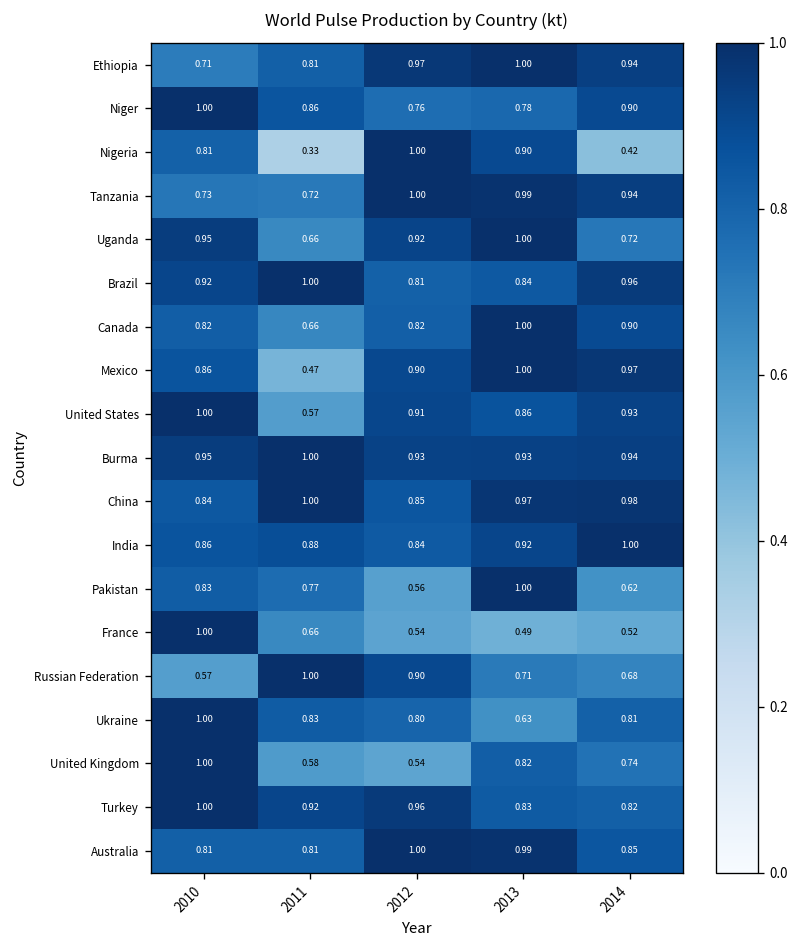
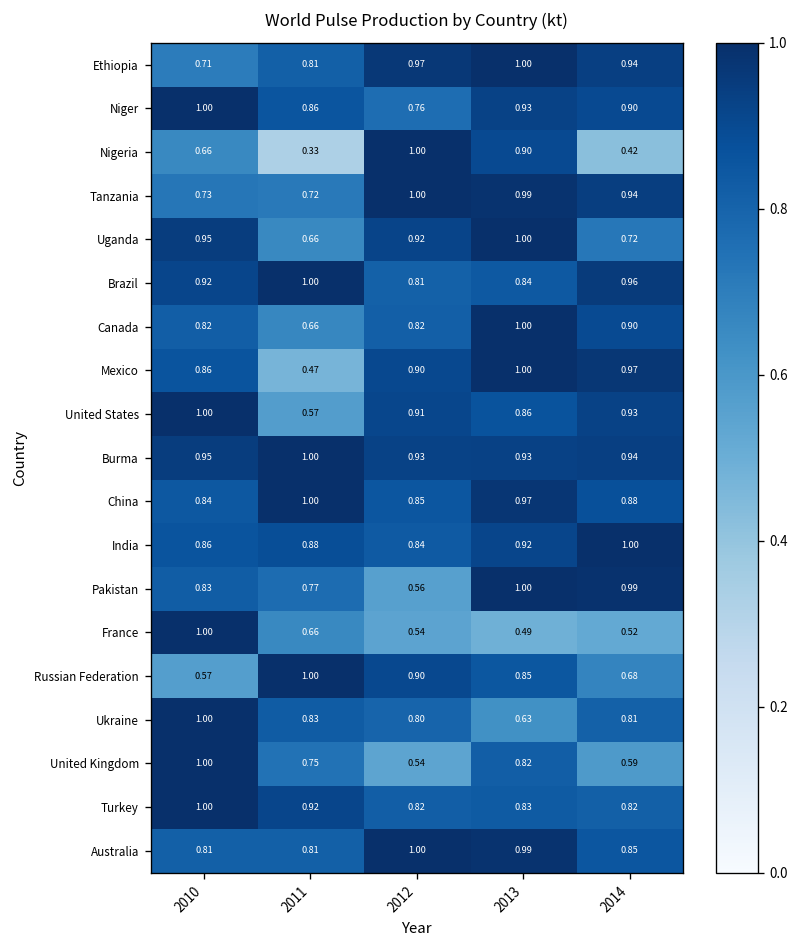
  {
    "Ethiopia": {
      "2010": 0.71,
      "2011": 0.81,
      "2012": 0.97,
      "2013": 1.00,
      "2014": 0.94
    },
    "Niger": {
      "2010": 1.00,
      "2011": 0.86,
      "2012": 0.76,
-     "2013": 0.78,
+     "2013": 0.93,
      "2014": 0.90
    },
    "Nigeria": {
-     "2010": 0.81,
+     "2010": 0.66,
      "2011": 0.33,
      "2012": 1.00,
      "2013": 0.90,
      "2014": 0.42
    },
    "Tanzania": {
      "2010": 0.73,
      "2011": 0.72,
      "2012": 1.00,
      "2013": 0.99,
      "2014": 0.94
    },
    "Uganda": {
      "2010": 0.95,
      "2011": 0.66,
      "2012": 0.92,
      "2013": 1.00,
      "2014": 0.72
    },
    "Brazil": {
      "2010": 0.92,
      "2011": 1.00,
      "2012": 0.81,
      "2013": 0.84,
      "2014": 0.96
    },
    "Canada": {
      "2010": 0.82,
      "2011": 0.66,
      "2012": 0.82,
      "2013": 1.00,
      "2014": 0.90
    },
    "Mexico": {
      "2010": 0.86,
      "2011": 0.47,
      "2012": 0.90,
      "2013": 1.00,
      "2014": 0.97
    },
    "United States": {
      "2010": 1.00,
      "2011": 0.57,
      "2012": 0.91,
      "2013": 0.86,
      "2014": 0.93
    },
    "Burma": {
      "2010": 0.95,
      "2011": 1.00,
      "2012": 0.93,
      "2013": 0.93,
      "2014": 0.94
    },
    "China": {
      "2010": 0.84,
      "2011": 1.00,
      "2012": 0.85,
      "2013": 0.97,
-     "2014": 0.98
+     "2014": 0.88
    },
    "India": {
      "2010": 0.86,
      "2011": 0.88,
      "2012": 0.84,
      "2013": 0.92,
      "2014": 1.00
    },
    "Pakistan": {
      "2010": 0.83,
      "2011": 0.77,
      "2012": 0.56,
      "2013": 1.00,
-     "2014": 0.62
+     "2014": 0.99
    },
    "France": {
      "2010": 1.00,
      "2011": 0.66,
      "2012": 0.54,
      "2013": 0.49,
      "2014": 0.52
    },
    "Russian Federation": {
      "2010": 0.57,
      "2011": 1.00,
      "2012": 0.90,
-     "2013": 0.71,
+     "2013": 0.85,
      "2014": 0.68
    },
    "Ukraine": {
      "2010": 1.00,
      "2011": 0.83,
      "2012": 0.80,
      "2013": 0.63,
      "2014": 0.81
    },
    "United Kingdom": {
      "2010": 1.00,
-     "2011": 0.58,
+     "2011": 0.75,
      "2012": 0.54,
      "2013": 0.82,
-     "2014": 0.74
+     "2014": 0.59
    },
    "Turkey": {
      "2010": 1.00,
      "2011": 0.92,
-     "2012": 0.96,
+     "2012": 0.82,
      "2013": 0.83,
      "2014": 0.82
    },
    "Australia": {
      "2010": 0.81,
      "2011": 0.81,
      "2012": 1.00,
      "2013": 0.99,
      "2014": 0.85
    }
  }
